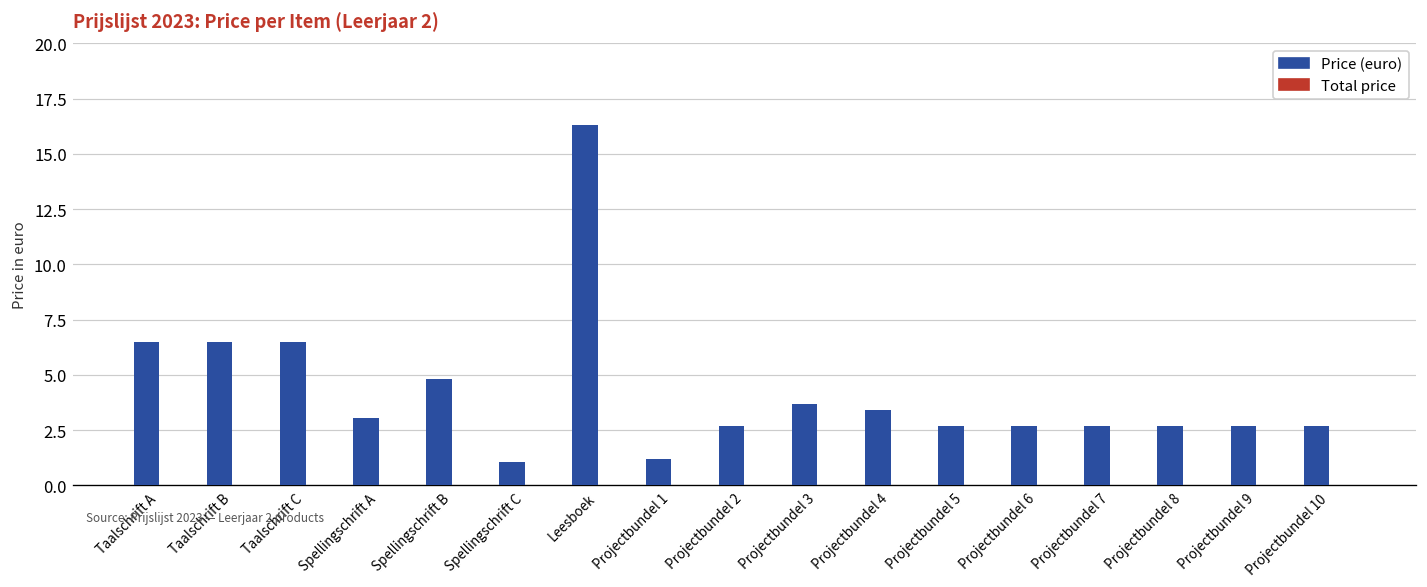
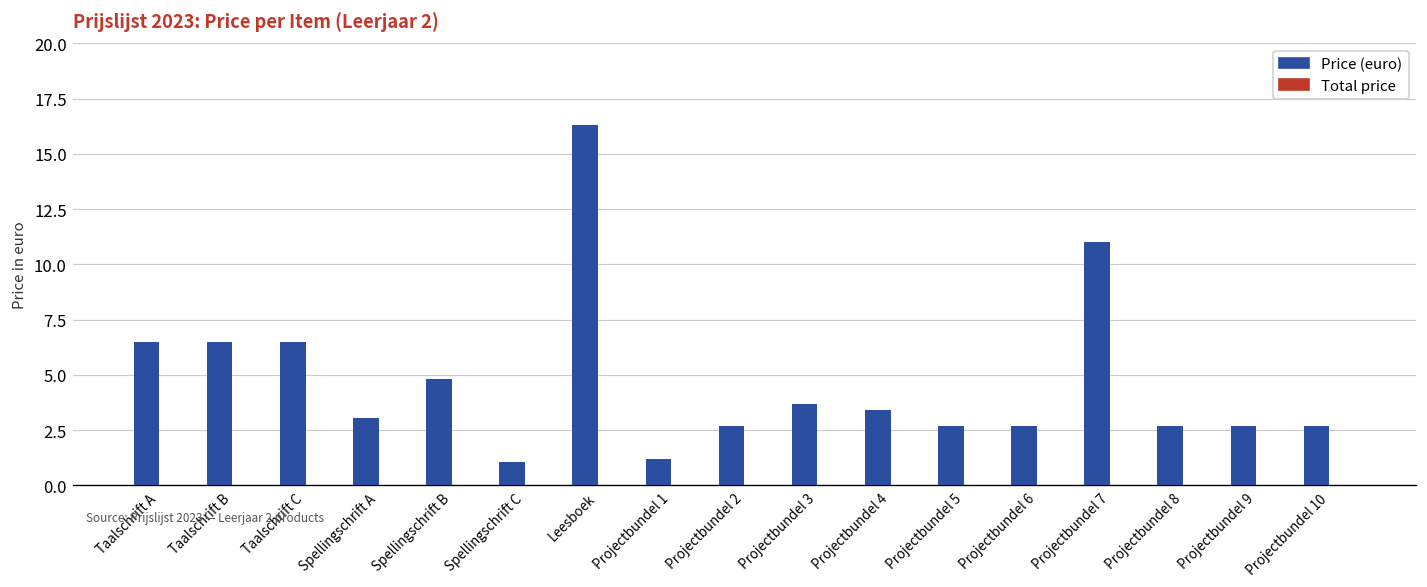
  {
    "Price (euro)": {
      "Taalschrift A": 6.5,
      "Taalschrift B": 6.5,
      "Taalschrift C": 6.5,
      "Spellingschrift A": 3.1,
      "Spellingschrift B": 4.8,
      "Spellingschrift C": 1.0,
      "Leesboek": 16.3,
      "Projectbundel 1": 1.2,
      "Projectbundel 2": 2.7,
      "Projectbundel 3": 3.7,
      "Projectbundel 4": 3.4,
      "Projectbundel 5": 2.7,
      "Projectbundel 6": 2.7,
-     "Projectbundel 7": 2.7,
+     "Projectbundel 7": 11.0,
      "Projectbundel 8": 2.7,
      "Projectbundel 9": 2.7,
      "Projectbundel 10": 2.7
    }
  }
